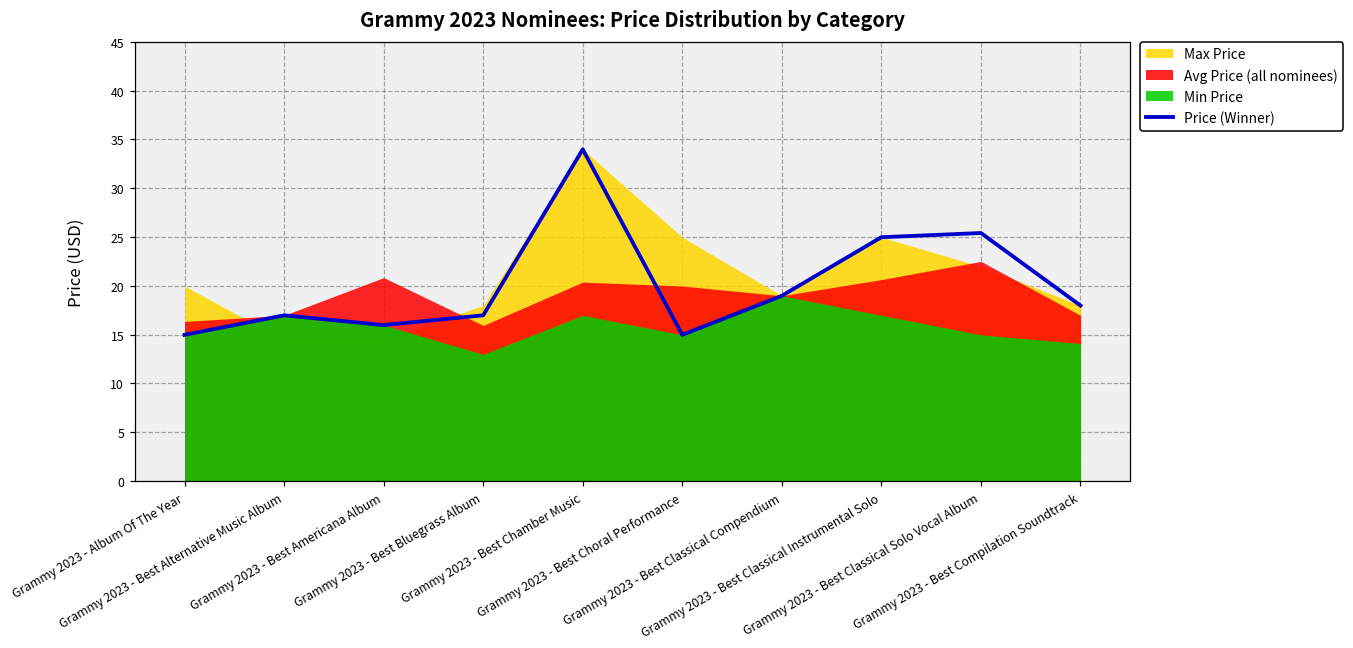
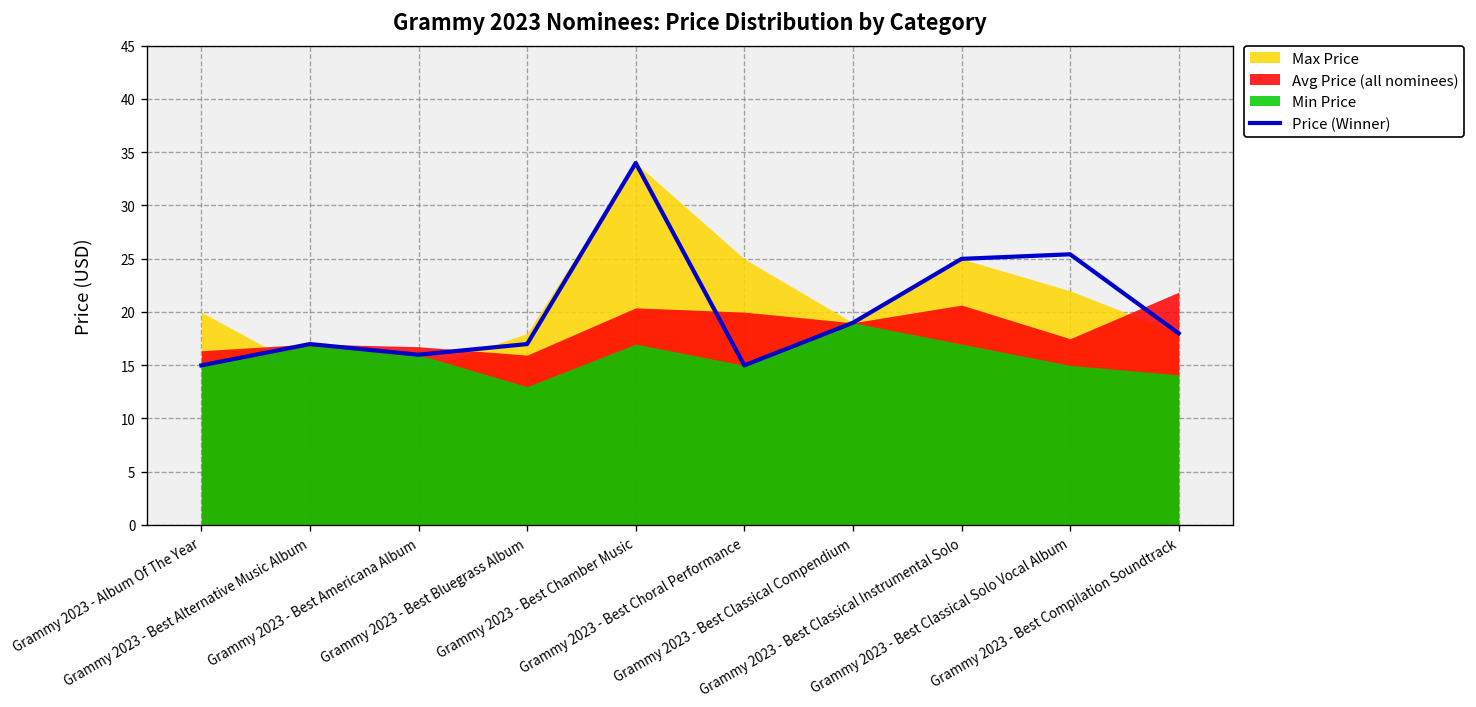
  {
    "Max Price": {
      "Grammy 2023 - Album Of The Year": 20,
      "Grammy 2023 - Best Alternative Music Album": 14,
      "Grammy 2023 - Best Americana Album": 15,
      "Grammy 2023 - Best Bluegrass Album": 18,
      "Grammy 2023 - Best Choral Performance": 25,
      "Grammy 2023 - Best Classical Solo Vocal Album": 22
    },
    "Price (Winner)": {
      "Grammy 2023 - Best Bluegrass Album": 17,
      "Grammy 2023 - Best Classical Solo Vocal Album": 25
    },
    "Avg Price (all nominees)": {
      "Grammy 2023 - Album Of The Year": 16,
-     "Grammy 2023 - Best Americana Album": 21,
+     "Grammy 2023 - Best Americana Album": 17,
      "Grammy 2023 - Best Bluegrass Album": 16,
      "Grammy 2023 - Best Chamber Music": 20,
      "Grammy 2023 - Best Choral Performance": 20,
      "Grammy 2023 - Best Classical Instrumental Solo": 21,
-     "Grammy 2023 - Best Classical Solo Vocal Album": 23,
-     "Grammy 2023 - Best Compilation Soundtrack": 17
+     "Grammy 2023 - Best Classical Solo Vocal Album": 17,
+     "Grammy 2023 - Best Compilation Soundtrack": 22
    },
    "Min Price": {
      "Grammy 2023 - Best Bluegrass Album": 13,
      "Grammy 2023 - Best Chamber Music": 17,
      "Grammy 2023 - Best Classical Instrumental Solo": 17,
      "Grammy 2023 - Best Classical Solo Vocal Album": 15,
      "Grammy 2023 - Best Compilation Soundtrack": 14
    }
  }
